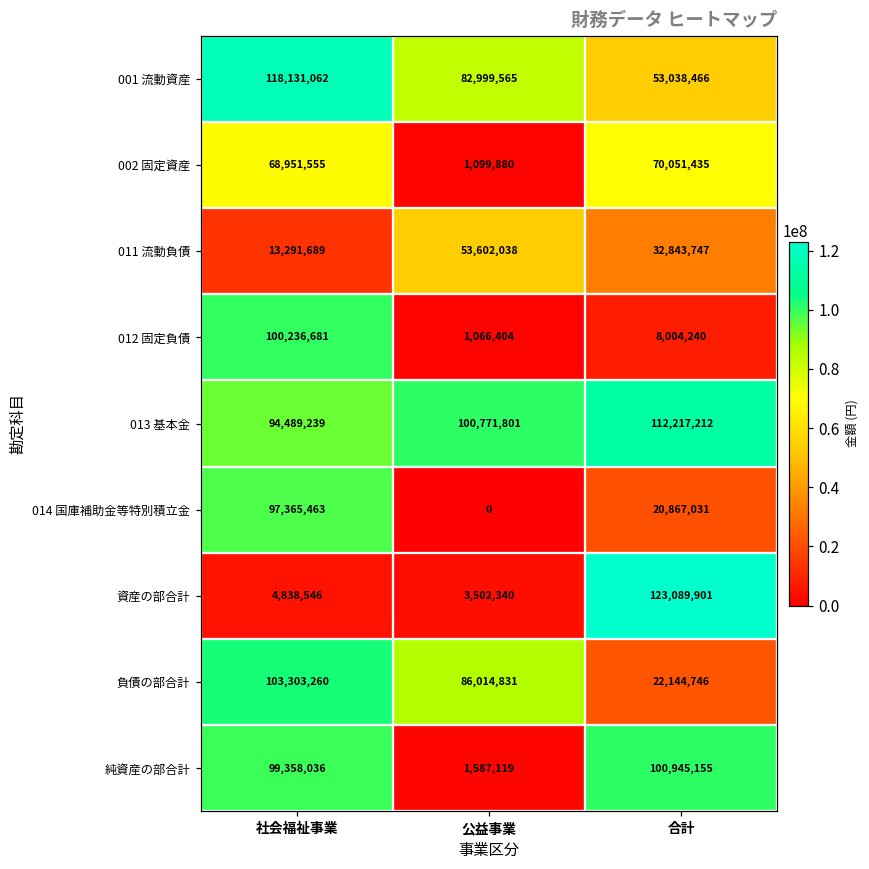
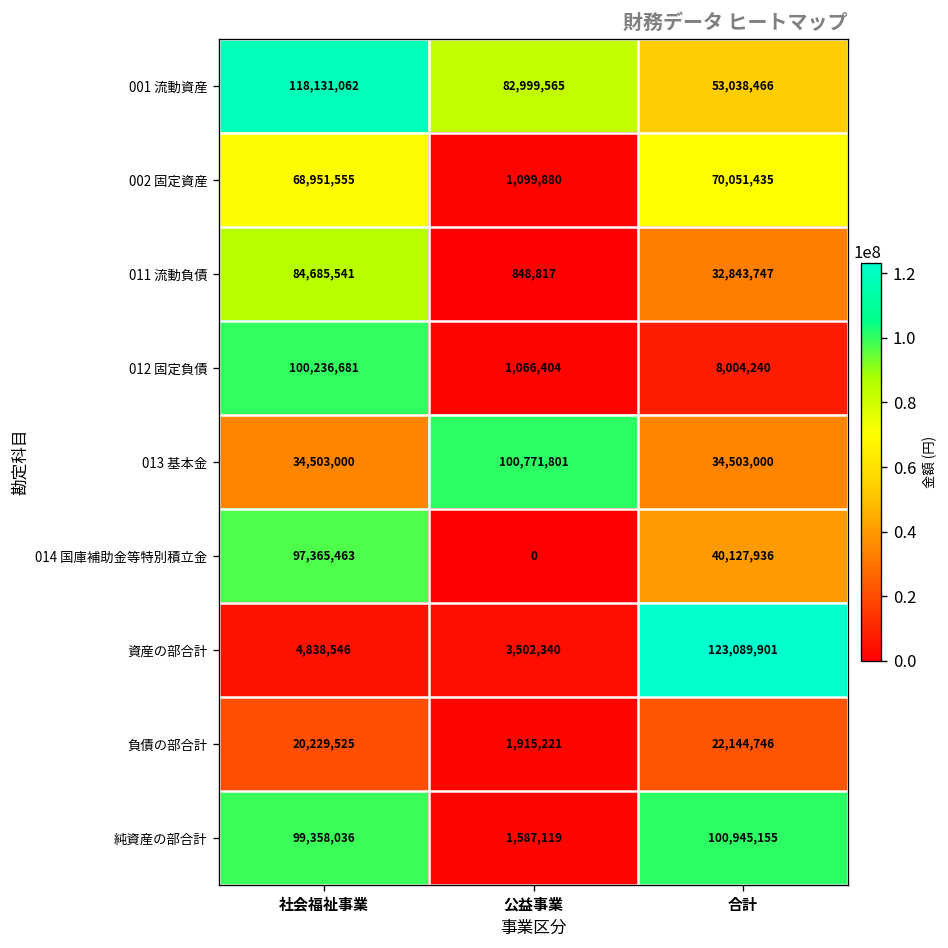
  {
    "001 流動資産": {
      "社会福祉事業": "118,131,062",
      "公益事業": "82,999,565",
      "合計": "53,038,466"
    },
    "002 固定資産": {
      "社会福祉事業": "68,951,555",
      "公益事業": "1,099,880",
      "合計": "70,051,435"
    },
    "011 流動負債": {
-     "社会福祉事業": "13,291,689",
-     "公益事業": "53,602,038",
+     "社会福祉事業": "84,685,541",
+     "公益事業": "848,817",
      "合計": "32,843,747"
    },
    "012 固定負債": {
      "社会福祉事業": "100,236,681",
      "公益事業": "1,066,404",
      "合計": "8,004,240"
    },
    "013 基本金": {
-     "社会福祉事業": "94,489,239",
+     "社会福祉事業": "34,503,000",
      "公益事業": "100,771,801",
-     "合計": "112,217,212"
+     "合計": "34,503,000"
    },
    "014 国庫補助金等特別積立金": {
      "社会福祉事業": "97,365,463",
      "公益事業": "0",
-     "合計": "20,867,031"
+     "合計": "40,127,936"
    },
    "資産の部合計": {
      "社会福祉事業": "4,838,546",
      "公益事業": "3,502,340",
      "合計": "123,089,901"
    },
    "負債の部合計": {
-     "社会福祉事業": "103,303,260",
-     "公益事業": "86,014,831",
+     "社会福祉事業": "20,229,525",
+     "公益事業": "1,915,221",
      "合計": "22,144,746"
    },
    "純資産の部合計": {
      "社会福祉事業": "99,358,036",
      "公益事業": "1,587,119",
      "合計": "100,945,155"
    }
  }
